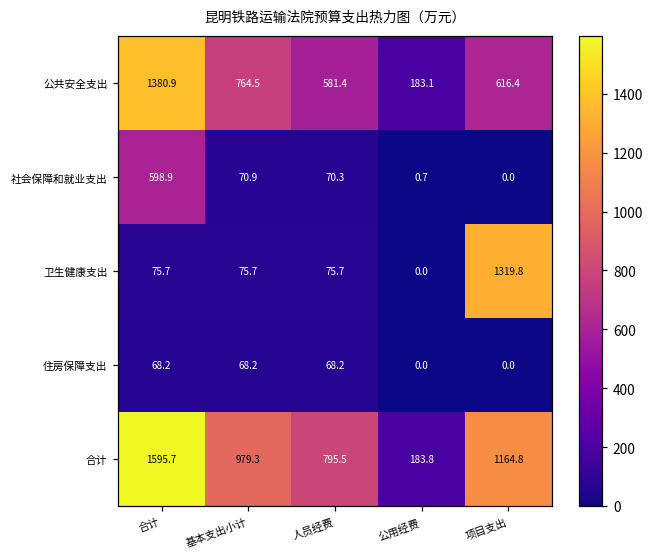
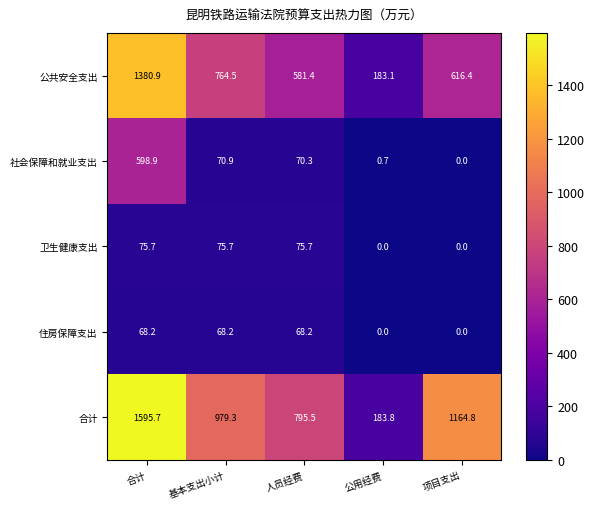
  {
    "公共安全支出": {
      "合计": 1380.9,
      "基本支出小计": 764.5,
      "人员经费": 581.4,
      "公用经费": 183.1,
      "项目支出": 616.4
    },
    "社会保障和就业支出": {
      "合计": 598.9,
      "基本支出小计": 70.9,
      "人员经费": 70.3,
      "公用经费": 0.7,
      "项目支出": 0.0
    },
    "卫生健康支出": {
      "合计": 75.7,
      "基本支出小计": 75.7,
      "人员经费": 75.7,
      "公用经费": 0.0,
-     "项目支出": 1319.8
+     "项目支出": 0.0
    },
    "住房保障支出": {
      "合计": 68.2,
      "基本支出小计": 68.2,
      "人员经费": 68.2,
      "公用经费": 0.0,
      "项目支出": 0.0
    },
    "合计": {
      "合计": 1595.7,
      "基本支出小计": 979.3,
      "人员经费": 795.5,
      "公用经费": 183.8,
      "项目支出": 1164.8
    }
  }
